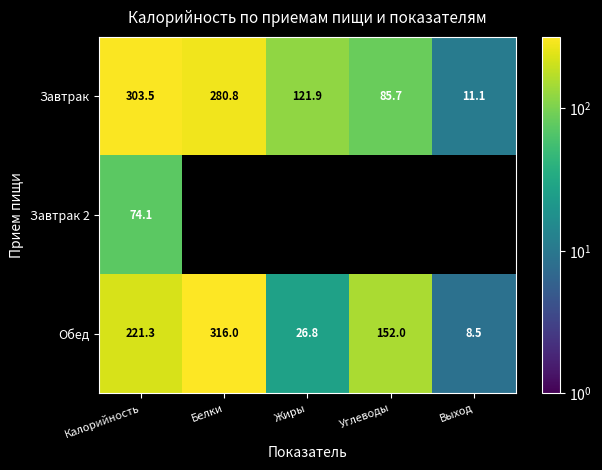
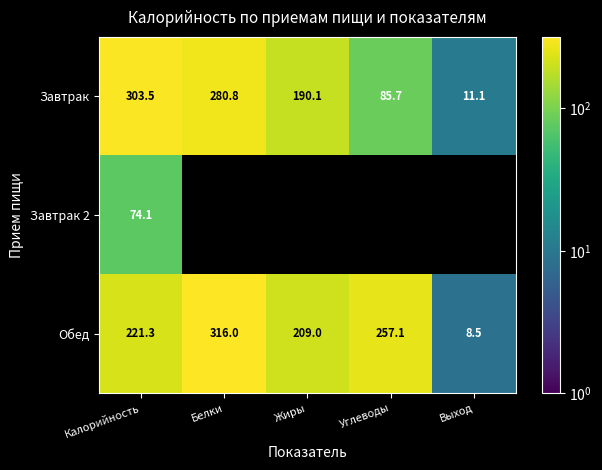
  {
    "Завтрак": {
      "Калорийность": 303.5,
      "Белки": 280.8,
-     "Жиры": 121.9,
+     "Жиры": 190.1,
      "Углеводы": 85.7,
      "Выход": 11.1
    },
    "Завтрак 2": {
      "Калорийность": 74.1
    },
    "Обед": {
      "Калорийность": 221.3,
      "Белки": 316.0,
-     "Жиры": 26.8,
-     "Углеводы": 152.0,
+     "Жиры": 209.0,
+     "Углеводы": 257.1,
      "Выход": 8.5
    }
  }
